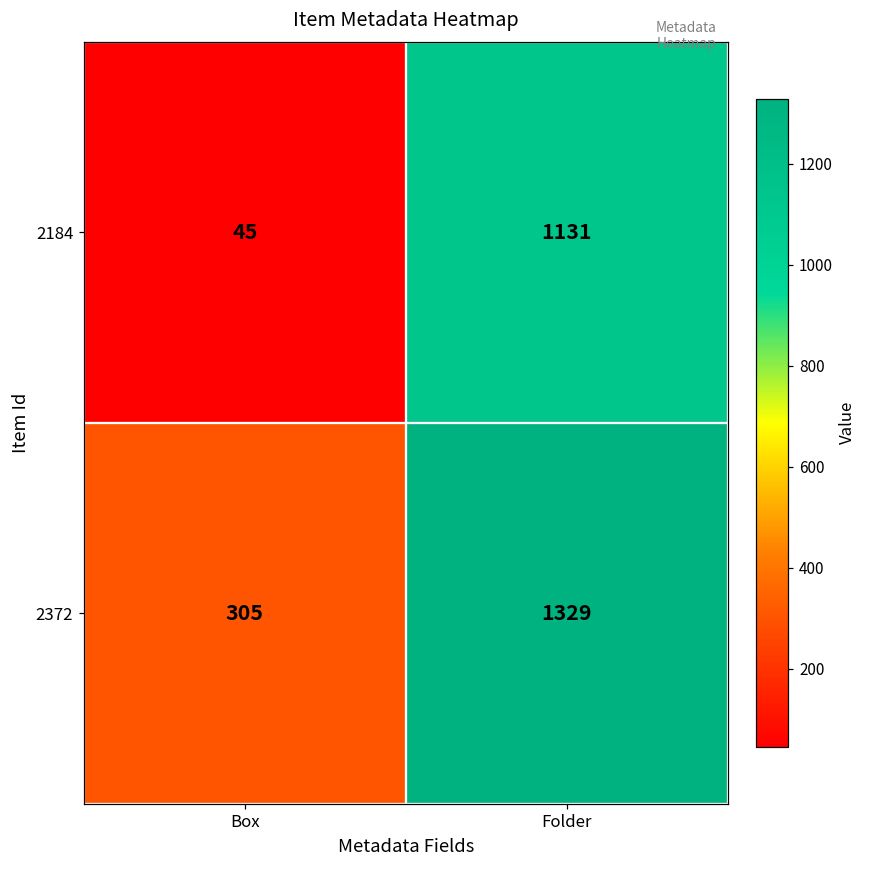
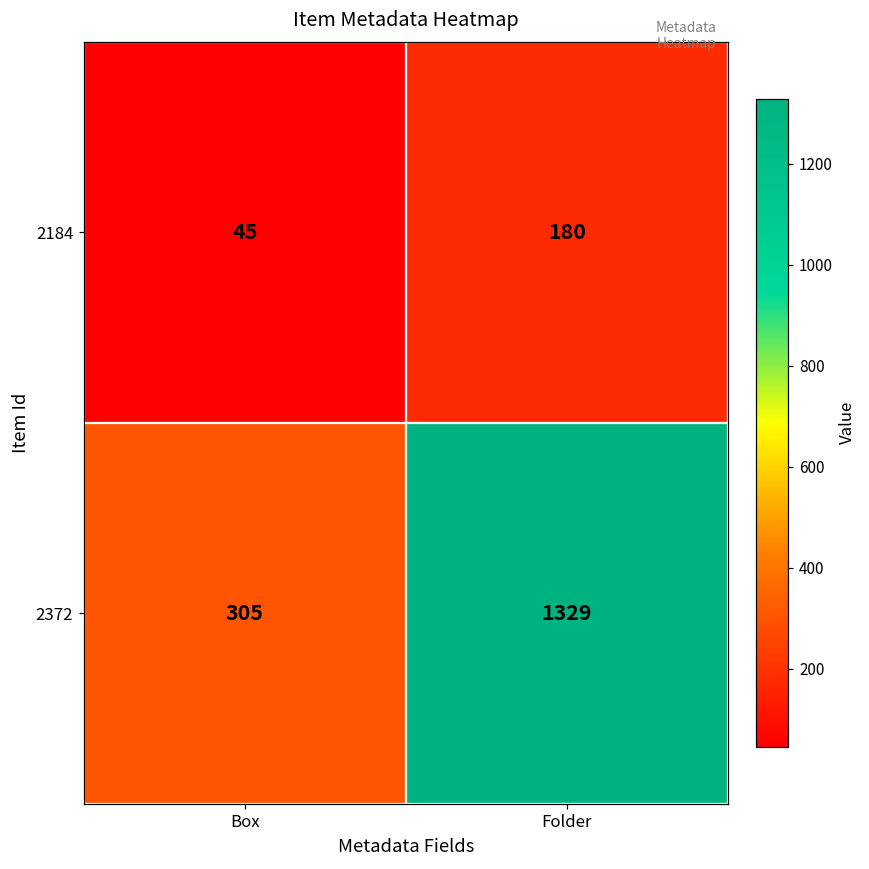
  {
    "2184": {
      "Box": 45,
-     "Folder": 1131
+     "Folder": 180
    },
    "2372": {
      "Box": 305,
      "Folder": 1329
    }
  }
